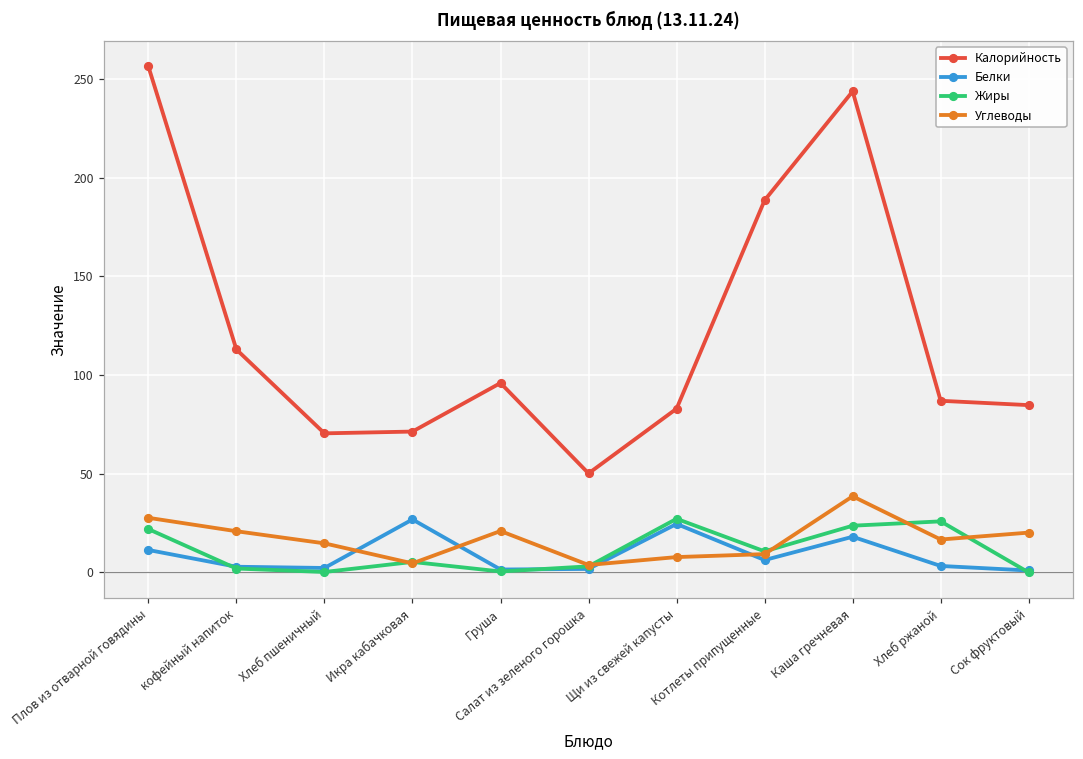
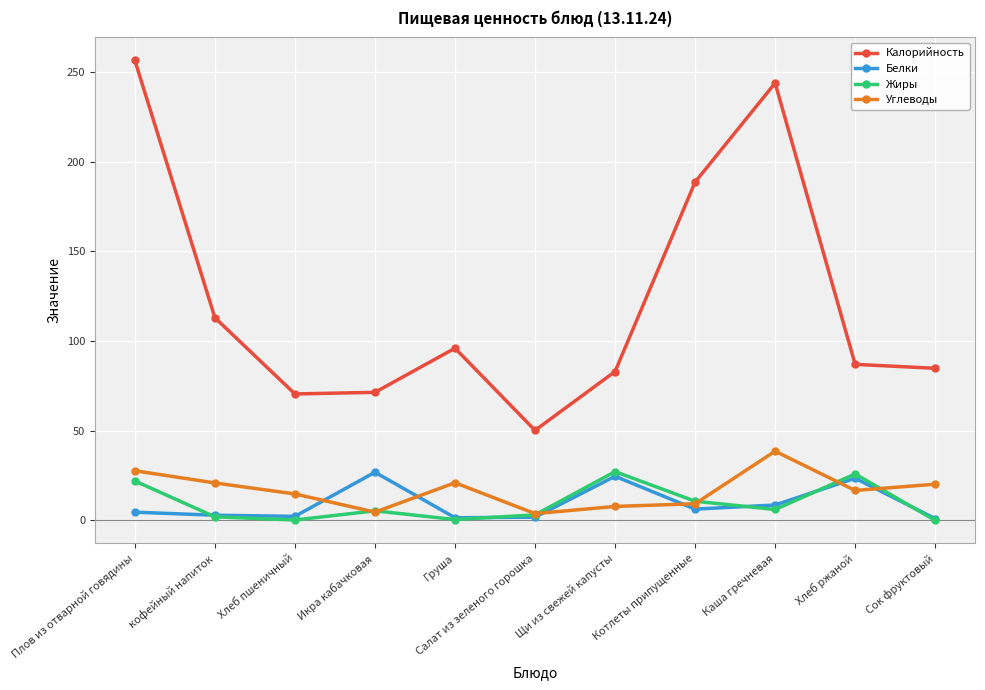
  {
    "Белки": {
-     "Плов из отварной говядины": 11,
+     "Плов из отварной говядины": 5,
      "Хлеб пшеничный": 2,
      "Икра кабачковая": 27,
      "Щи из свежей капусты": 25,
      "Котлеты припущенные": 6,
-     "Каша гречневая": 18,
-     "Хлеб ржаной": 3
+     "Каша гречневая": 9,
+     "Хлеб ржаной": 24
    },
    "Жиры": {
      "Плов из отварной говядины": 22,
      "Хлеб пшеничный": 0,
      "Щи из свежей капусты": 27,
-     "Каша гречневая": 24,
+     "Каша гречневая": 6,
      "Хлеб ржаной": 26
    }
  }
